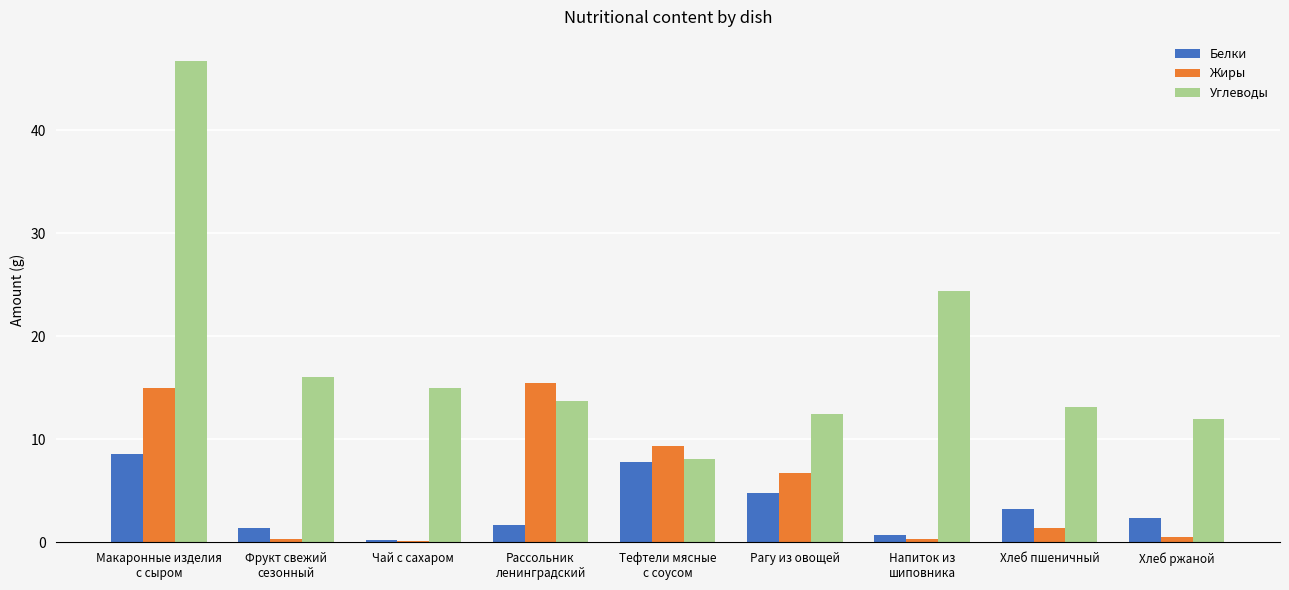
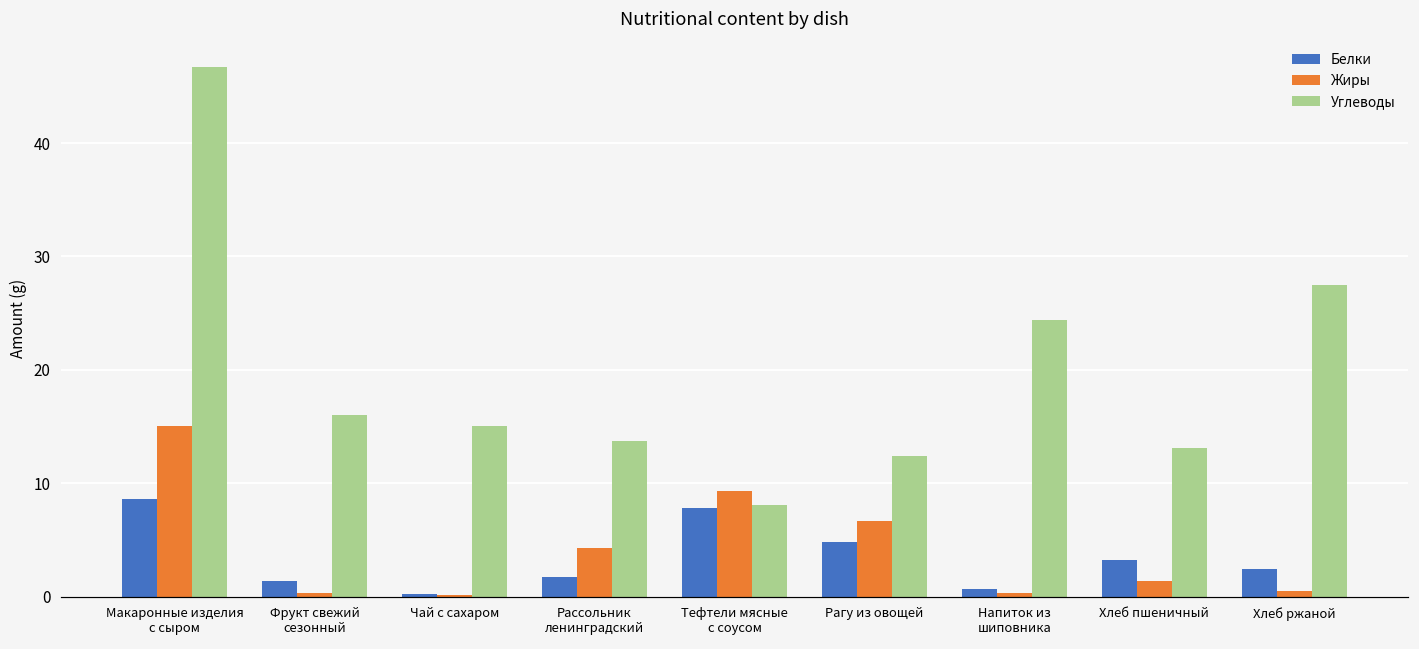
  {
    "Белки": {
      "Макаронные изделия с сыром": 8.6,
      "Фрукт свежий сезонный": 1.4,
      "Рассольник ленинградский": 1.7,
      "Тефтели мясные с соусом": 7.8,
      "Рагу из овощей": 4.8,
      "Напиток из шиповника": 0.7,
      "Хлеб пшеничный": 3.2,
      "Хлеб ржаной": 2.4
    },
    "Жиры": {
      "Макаронные изделия с сыром": 15.0,
      "Фрукт свежий сезонный": 0.3,
-     "Рассольник ленинградский": 15.5,
+     "Рассольник ленинградский": 4.3,
      "Тефтели мясные с соусом": 9.3,
      "Рагу из овощей": 6.7,
      "Напиток из шиповника": 0.3,
      "Хлеб пшеничный": 1.4,
      "Хлеб ржаной": 0.5
    },
    "Углеводы": {
      "Макаронные изделия с сыром": 46.7,
      "Фрукт свежий сезонный": 16.0,
      "Чай с сахаром": 15.0,
      "Рассольник ленинградский": 13.7,
      "Тефтели мясные с соусом": 8.1,
      "Рагу из овощей": 12.4,
      "Напиток из шиповника": 24.4,
      "Хлеб пшеничный": 13.1,
-     "Хлеб ржаной": 12.0
+     "Хлеб ржаной": 27.5
    }
  }
